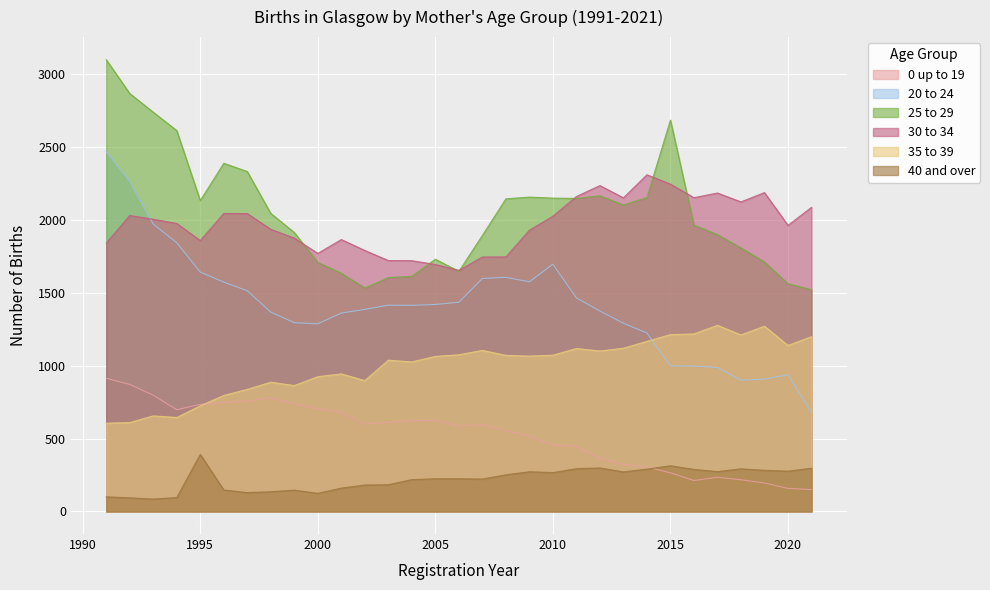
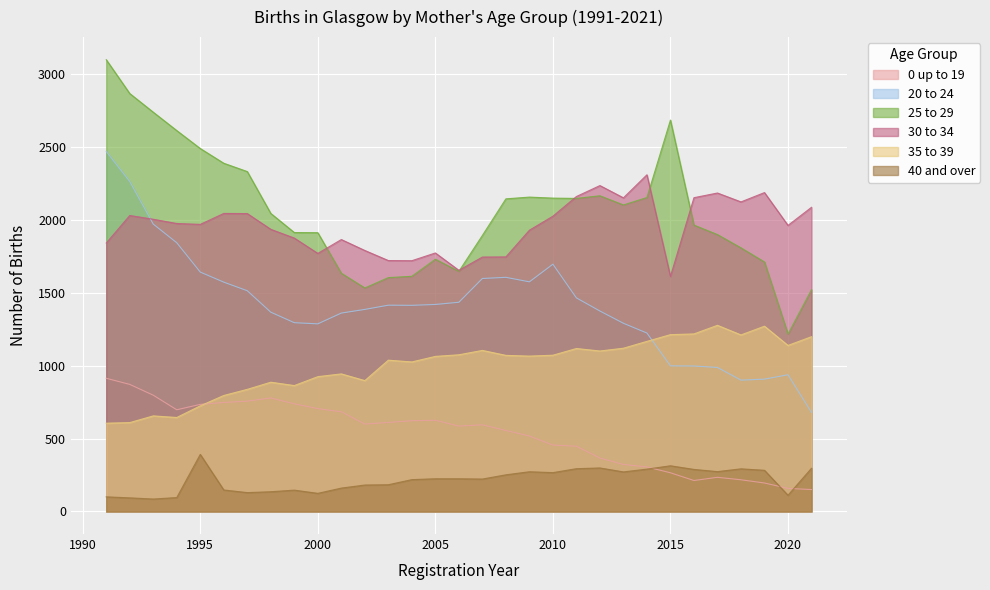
  {
    "20 to 24": {
      "1995": 1640,
      "2000": 1290,
      "2005": 1420,
      "2010": 1700,
      "2015": 1000,
      "2020": 940
    },
    "25 to 29": {
-     "1995": 2130,
-     "2000": 1710,
+     "1995": 2490,
+     "2000": 1910,
      "2005": 1730,
      "2010": 2150,
      "2015": 2680,
-     "2020": 1560
+     "2020": 1220
    },
    "30 to 34": {
-     "1995": 1860,
+     "1995": 1970,
      "2000": 1770,
-     "2005": 1690,
+     "2005": 1770,
      "2010": 2020,
-     "2015": 2240,
+     "2015": 1610,
      "2020": 1960
    },
    "40 and over": {
      "1995": 390,
      "2000": 120,
      "2005": 220,
      "2010": 270,
      "2015": 310,
-     "2020": 280
+     "2020": 110
    }
  }
